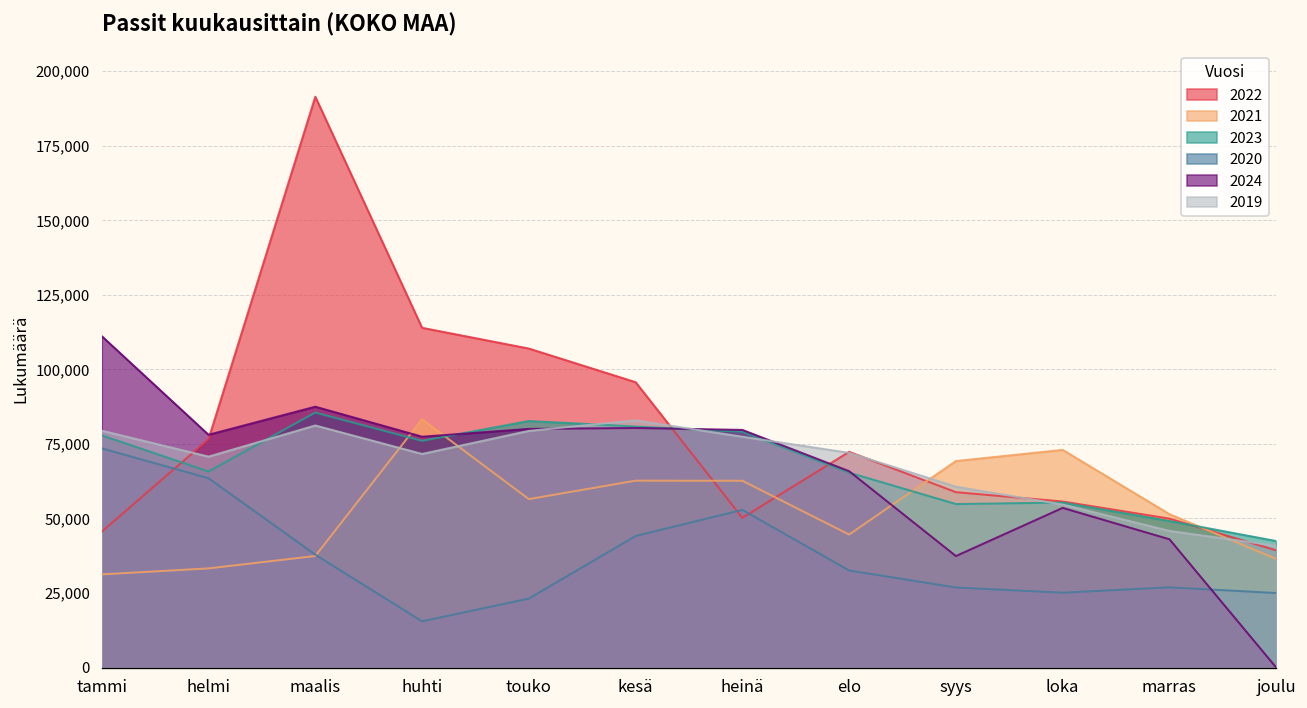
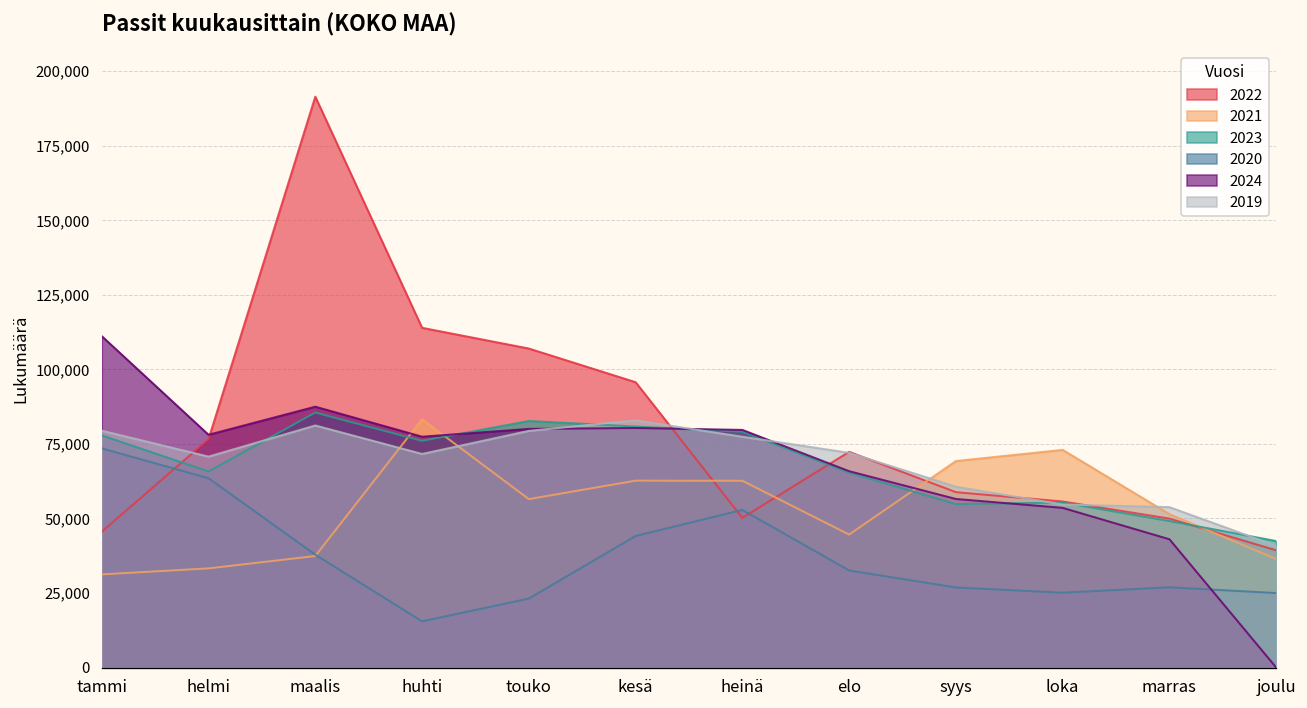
  {
    "2022": {
      "tammi": "46,000",
      "helmi": "77,000",
      "maalis": "191,000",
      "huhti": "114,000",
      "touko": "107,000",
      "kesä": "96,000",
      "heinä": "50,000",
      "syys": "59,000",
      "joulu": "39,000"
    },
    "2021": {
      "tammi": "31,000",
      "helmi": "33,000",
      "huhti": "83,000",
      "touko": "56,000",
      "kesä": "63,000",
      "heinä": "63,000",
      "elo": "45,000",
      "syys": "69,000",
      "loka": "73,000",
      "marras": "51,000",
      "joulu": "36,000"
    },
    "2024": {
      "tammi": "111,000",
      "helmi": "78,000",
      "maalis": "87,000",
      "huhti": "77,000",
-     "syys": "37,000",
+     "syys": "57,000",
      "loka": "54,000",
      "marras": "43,000",
      "joulu": "0"
    },
    "2019": {
      "tammi": "79,000",
      "helmi": "71,000",
      "maalis": "81,000",
      "huhti": "72,000",
      "kesä": "83,000",
      "heinä": "77,000",
      "syys": "61,000",
-     "marras": "46,000",
+     "marras": "54,000",
      "joulu": "41,000"
    }
  }
